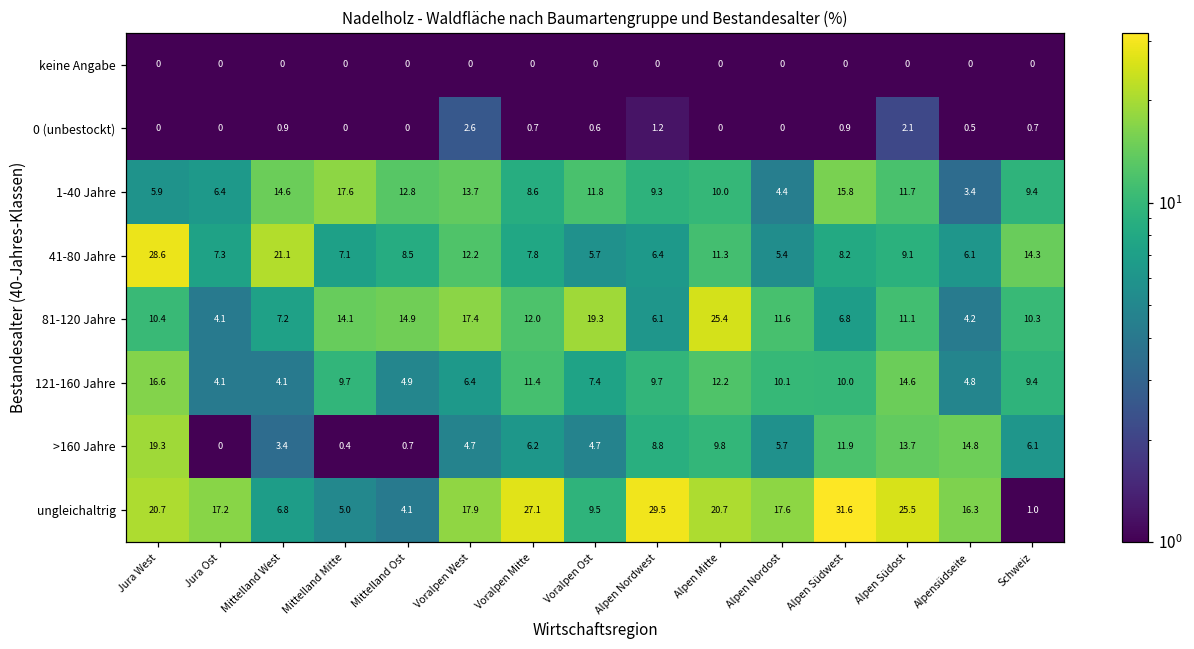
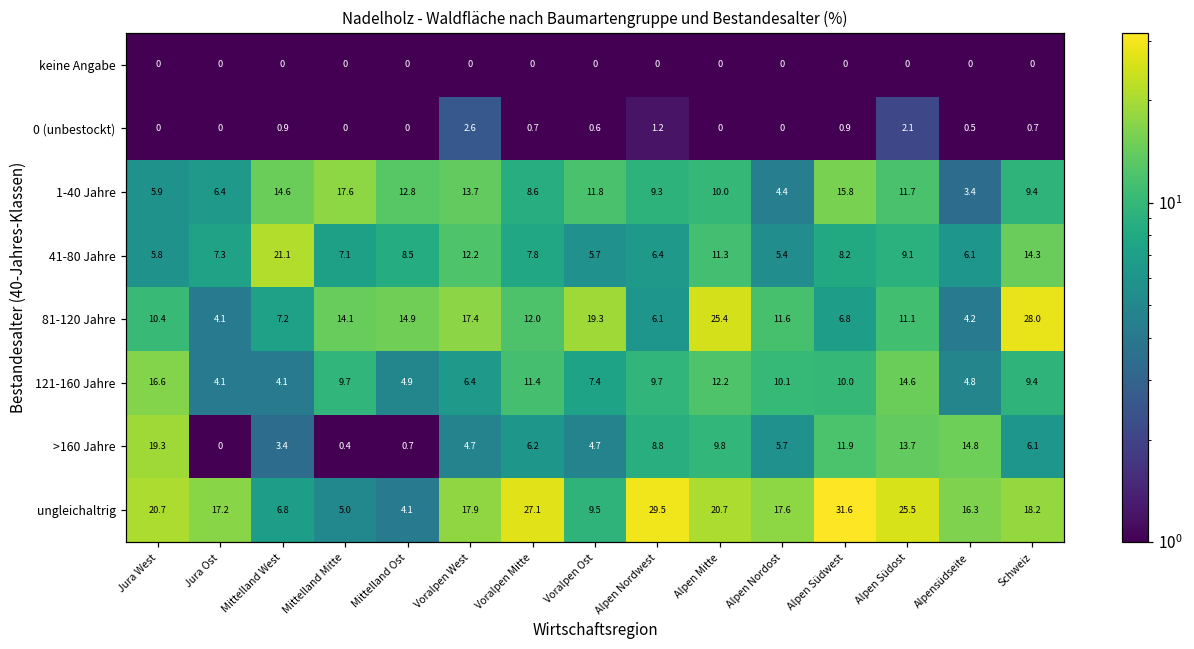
  {
    "keine Angabe": {
      "Jura West": 0,
      "Jura Ost": 0,
      "Mittelland West": 0,
      "Mittelland Mitte": 0,
      "Mittelland Ost": 0,
      "Voralpen West": 0,
      "Voralpen Mitte": 0,
      "Voralpen Ost": 0,
      "Alpen Nordwest": 0,
      "Alpen Mitte": 0,
      "Alpen Nordost": 0,
      "Alpen Südwest": 0,
      "Alpen Südost": 0,
      "Alpensüdseite": 0,
      "Schweiz": 0
    },
    "0 (unbestockt)": {
      "Jura West": 0,
      "Jura Ost": 0,
      "Mittelland West": 0.9,
      "Mittelland Mitte": 0,
      "Mittelland Ost": 0,
      "Voralpen West": 2.6,
      "Voralpen Mitte": 0.7,
      "Voralpen Ost": 0.6,
      "Alpen Nordwest": 1.2,
      "Alpen Mitte": 0,
      "Alpen Nordost": 0,
      "Alpen Südwest": 0.9,
      "Alpen Südost": 2.1,
      "Alpensüdseite": 0.5,
      "Schweiz": 0.7
    },
    "1-40 Jahre": {
      "Jura West": 5.9,
      "Jura Ost": 6.4,
      "Mittelland West": 14.6,
      "Mittelland Mitte": 17.6,
      "Mittelland Ost": 12.8,
      "Voralpen West": 13.7,
      "Voralpen Mitte": 8.6,
      "Voralpen Ost": 11.8,
      "Alpen Nordwest": 9.3,
      "Alpen Mitte": 10.0,
      "Alpen Nordost": 4.4,
      "Alpen Südwest": 15.8,
      "Alpen Südost": 11.7,
      "Alpensüdseite": 3.4,
      "Schweiz": 9.4
    },
    "41-80 Jahre": {
-     "Jura West": 28.6,
+     "Jura West": 5.8,
      "Jura Ost": 7.3,
      "Mittelland West": 21.1,
      "Mittelland Mitte": 7.1,
      "Mittelland Ost": 8.5,
      "Voralpen West": 12.2,
      "Voralpen Mitte": 7.8,
      "Voralpen Ost": 5.7,
      "Alpen Nordwest": 6.4,
      "Alpen Mitte": 11.3,
      "Alpen Nordost": 5.4,
      "Alpen Südwest": 8.2,
      "Alpen Südost": 9.1,
      "Alpensüdseite": 6.1,
      "Schweiz": 14.3
    },
    "81-120 Jahre": {
      "Jura West": 10.4,
      "Jura Ost": 4.1,
      "Mittelland West": 7.2,
      "Mittelland Mitte": 14.1,
      "Mittelland Ost": 14.9,
      "Voralpen West": 17.4,
      "Voralpen Mitte": 12.0,
      "Voralpen Ost": 19.3,
      "Alpen Nordwest": 6.1,
      "Alpen Mitte": 25.4,
      "Alpen Nordost": 11.6,
      "Alpen Südwest": 6.8,
      "Alpen Südost": 11.1,
      "Alpensüdseite": 4.2,
-     "Schweiz": 10.3
+     "Schweiz": 28.0
    },
    "121-160 Jahre": {
      "Jura West": 16.6,
      "Jura Ost": 4.1,
      "Mittelland West": 4.1,
      "Mittelland Mitte": 9.7,
      "Mittelland Ost": 4.9,
      "Voralpen West": 6.4,
      "Voralpen Mitte": 11.4,
      "Voralpen Ost": 7.4,
      "Alpen Nordwest": 9.7,
      "Alpen Mitte": 12.2,
      "Alpen Nordost": 10.1,
      "Alpen Südwest": 10.0,
      "Alpen Südost": 14.6,
      "Alpensüdseite": 4.8,
      "Schweiz": 9.4
    },
    ">160 Jahre": {
      "Jura West": 19.3,
      "Jura Ost": 0,
      "Mittelland West": 3.4,
      "Mittelland Mitte": 0.4,
      "Mittelland Ost": 0.7,
      "Voralpen West": 4.7,
      "Voralpen Mitte": 6.2,
      "Voralpen Ost": 4.7,
      "Alpen Nordwest": 8.8,
      "Alpen Mitte": 9.8,
      "Alpen Nordost": 5.7,
      "Alpen Südwest": 11.9,
      "Alpen Südost": 13.7,
      "Alpensüdseite": 14.8,
      "Schweiz": 6.1
    },
    "ungleichaltrig": {
      "Jura West": 20.7,
      "Jura Ost": 17.2,
      "Mittelland West": 6.8,
      "Mittelland Mitte": 5.0,
      "Mittelland Ost": 4.1,
      "Voralpen West": 17.9,
      "Voralpen Mitte": 27.1,
      "Voralpen Ost": 9.5,
      "Alpen Nordwest": 29.5,
      "Alpen Mitte": 20.7,
      "Alpen Nordost": 17.6,
      "Alpen Südwest": 31.6,
      "Alpen Südost": 25.5,
      "Alpensüdseite": 16.3,
-     "Schweiz": 1.0
+     "Schweiz": 18.2
    }
  }
